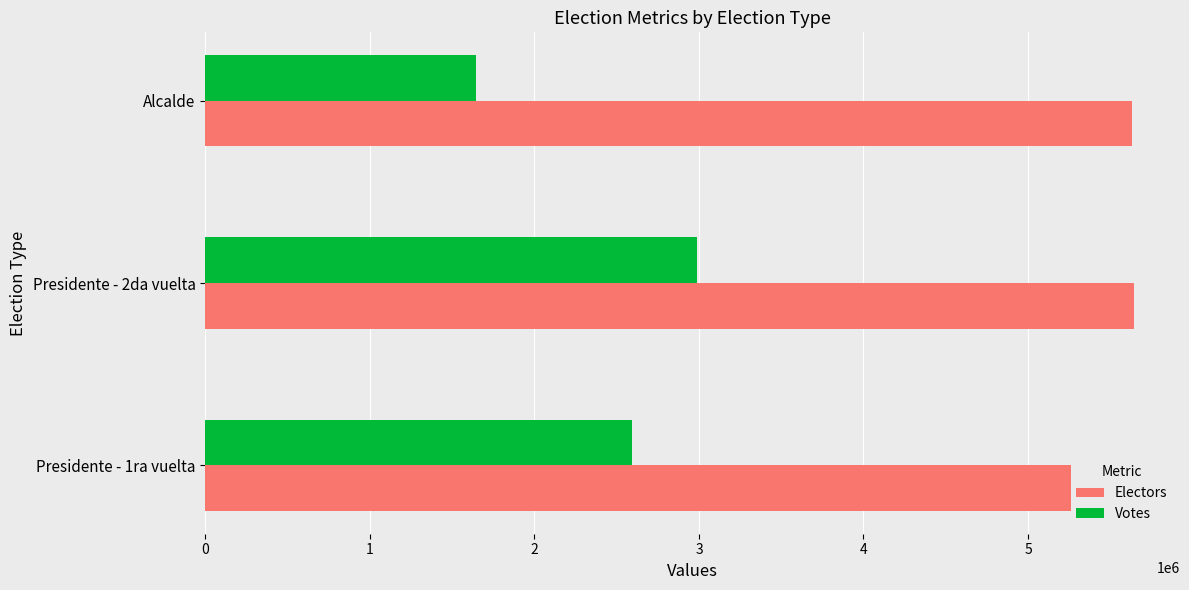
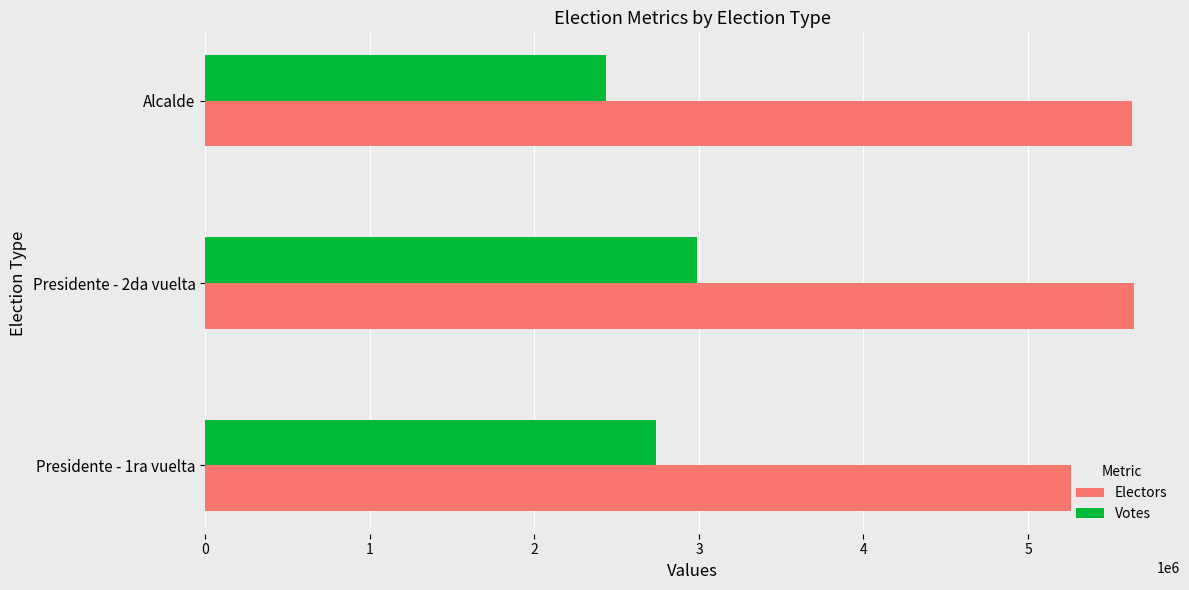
  {
    "Electors": {
      "Alcalde": 5630000,
      "Presidente - 2da vuelta": 5640000
    },
    "Votes": {
-     "Alcalde": 1640000,
+     "Alcalde": 2440000,
      "Presidente - 2da vuelta": 2990000,
-     "Presidente - 1ra vuelta": 2590000
+     "Presidente - 1ra vuelta": 2740000
    }
  }
